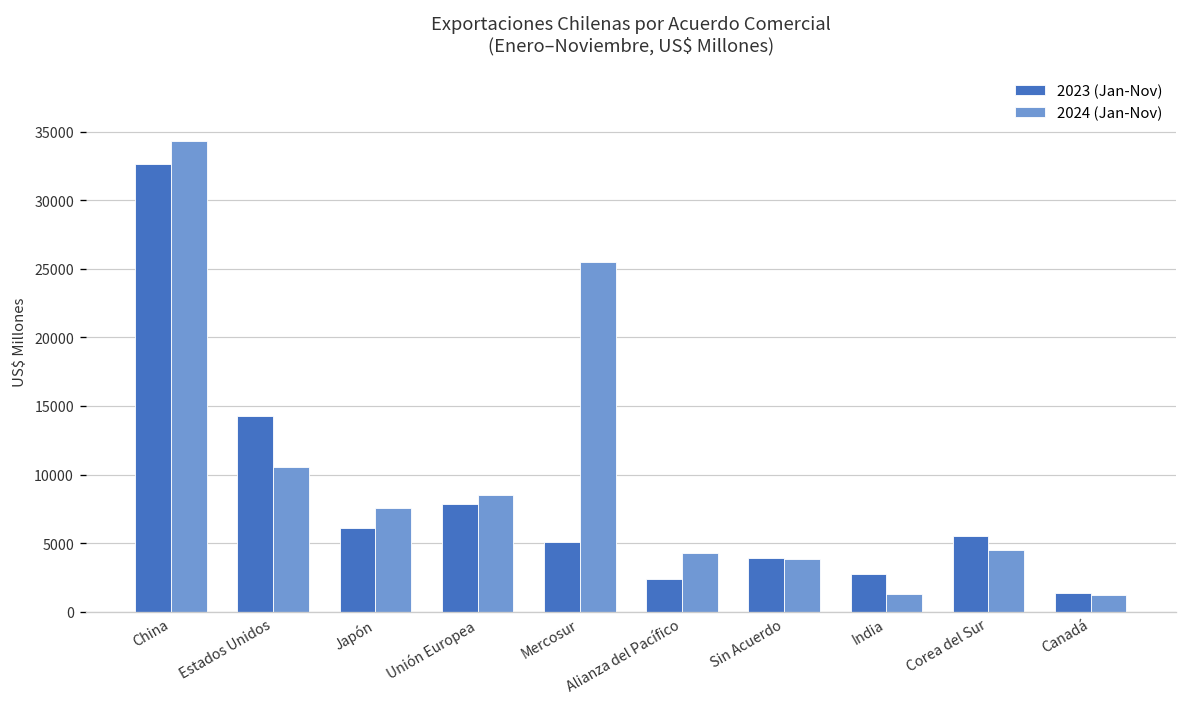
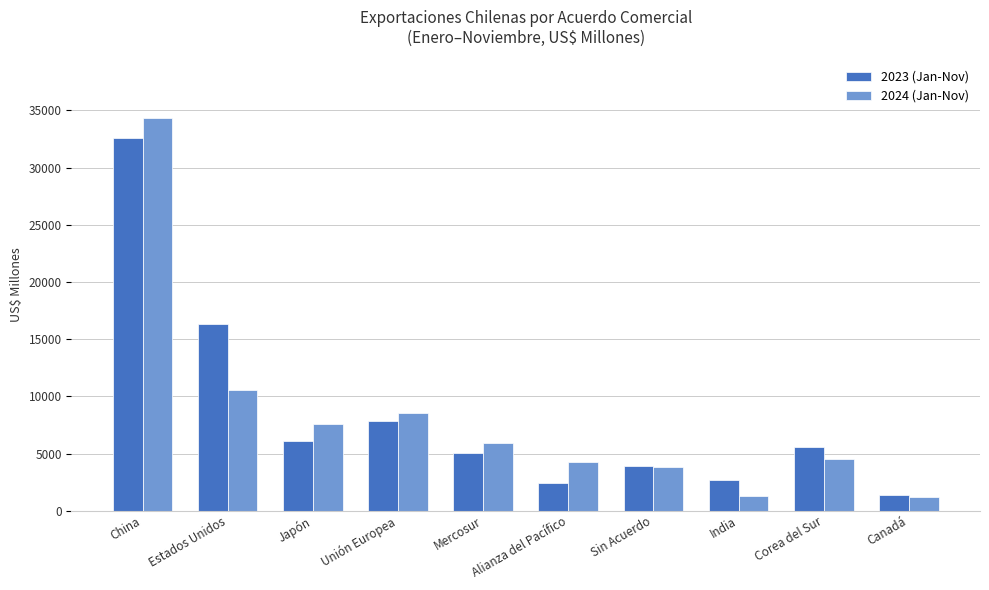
  {
    "2023 (Jan-Nov)": {
      "China": 32600,
-     "Estados Unidos": 14200,
+     "Estados Unidos": 16400,
      "Japón": 6100,
      "Unión Europea": 7900,
      "Mercosur": 5100,
      "Alianza del Pacífico": 2400,
      "Sin Acuerdo": 3900,
      "India": 2700,
      "Corea del Sur": 5600,
      "Canadá": 1400
    },
    "2024 (Jan-Nov)": {
      "China": 34300,
      "Estados Unidos": 10500,
      "Japón": 7600,
      "Unión Europea": 8500,
-     "Mercosur": 25500,
+     "Mercosur": 5900,
      "Alianza del Pacífico": 4300,
      "Sin Acuerdo": 3800,
      "India": 1300,
      "Corea del Sur": 4500,
      "Canadá": 1200
    }
  }
